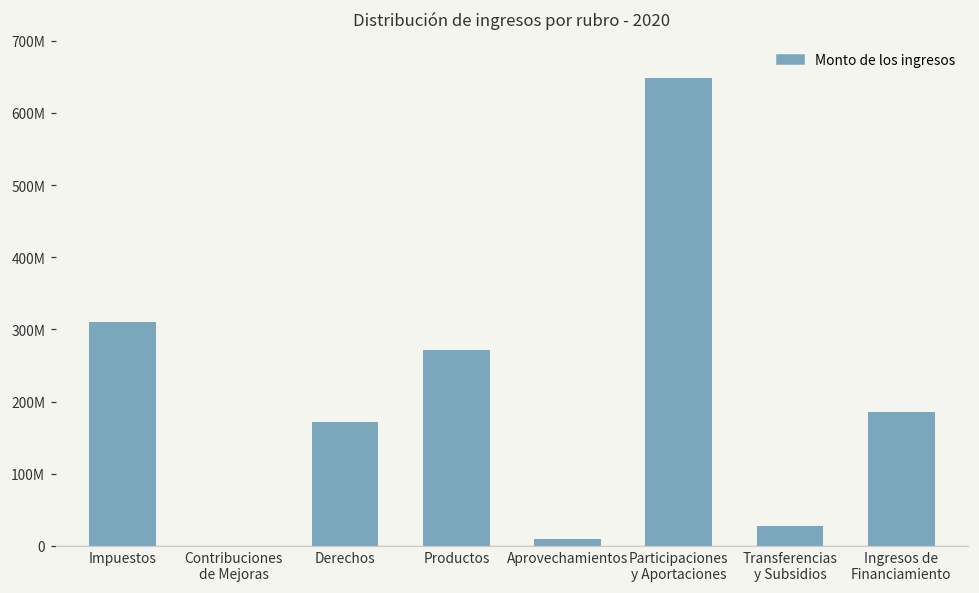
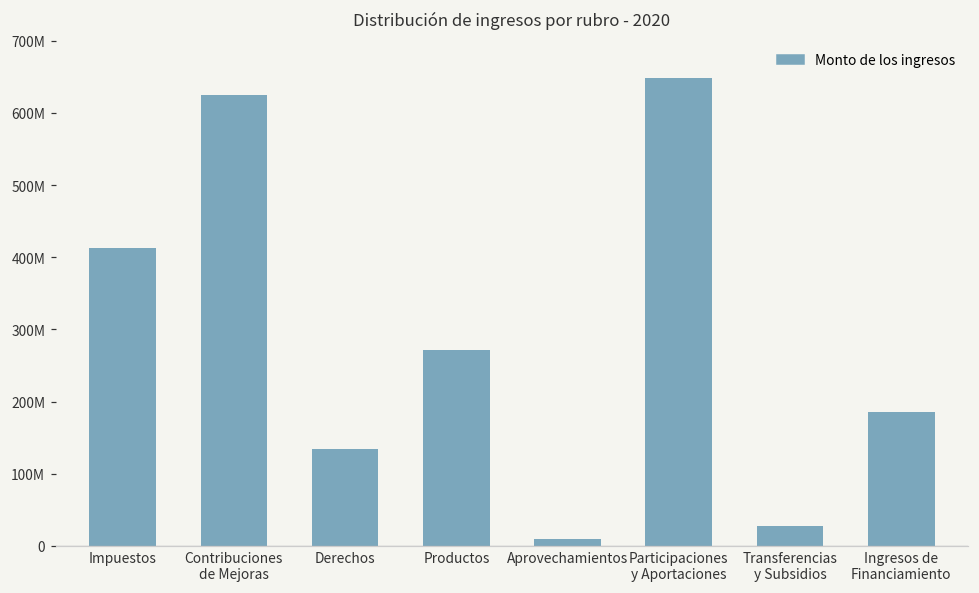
  {
-   "Impuestos": 310000000,
-   "Contribuciones de Mejoras": 0,
-   "Derechos": 170000000,
+   "Impuestos": 410000000,
+   "Contribuciones de Mejoras": 620000000,
+   "Derechos": 130000000,
    "Productos": 270000000,
    "Aprovechamientos": 10000000,
    "Participaciones y Aportaciones": 650000000,
    "Transferencias y Subsidios": 30000000,
    "Ingresos de Financiamiento": 190000000
  }
